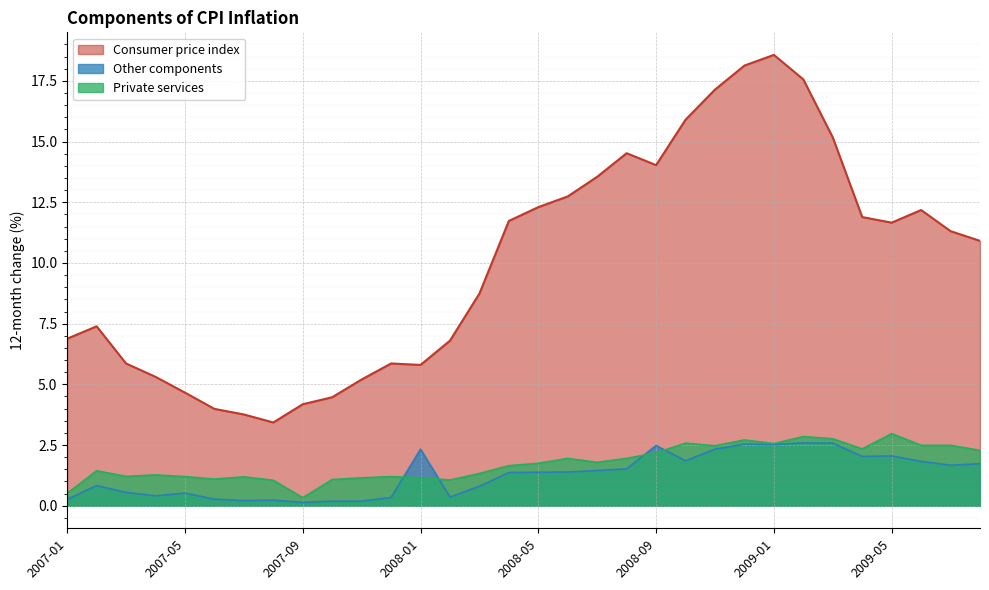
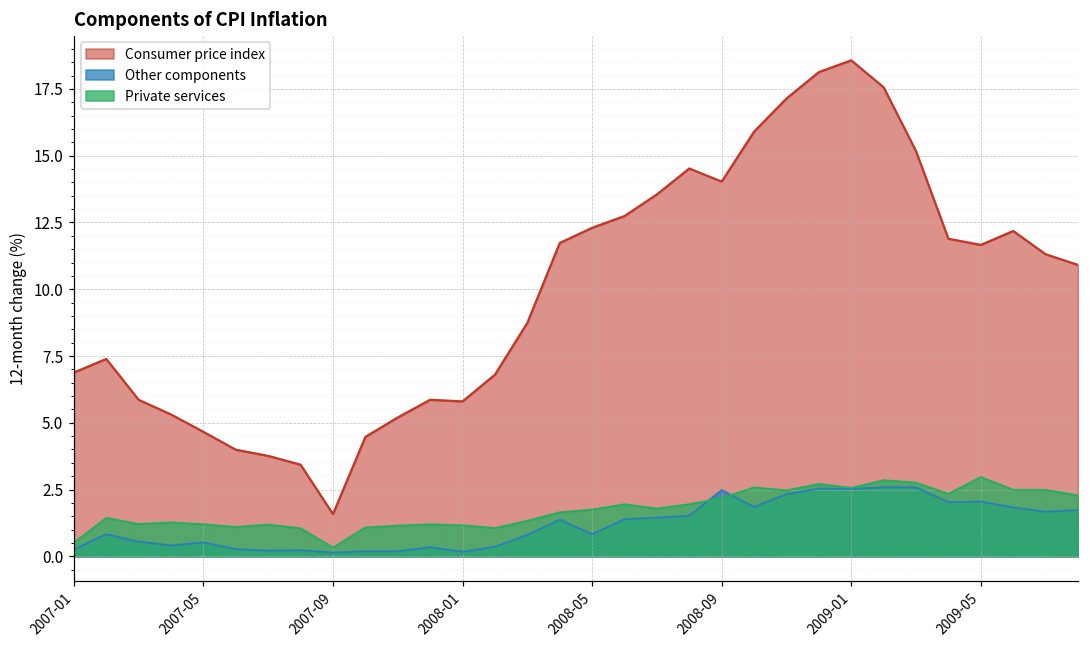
  {
    "Consumer price index": {
      "2007-01": 6.9,
      "2007-05": 4.7,
-     "2007-09": 4.2,
+     "2007-09": 1.6,
      "2008-01": 5.8,
      "2008-05": 12.3,
      "2008-09": 14.0,
      "2009-01": 18.6,
      "2009-05": 11.7
    },
    "Other components": {
      "2007-01": 0.3,
      "2007-05": 0.5,
      "2007-09": 0.1,
-     "2008-01": 2.3,
-     "2008-05": 1.4,
+     "2008-01": 0.2,
+     "2008-05": 0.8,
      "2008-09": 2.5,
      "2009-05": 2.1
    },
    "Private services": {
      "2007-01": 0.5,
      "2007-05": 1.2,
      "2007-09": 0.3,
      "2008-01": 1.2,
      "2008-05": 1.8,
      "2008-09": 2.2,
      "2009-05": 3.0
    }
  }
